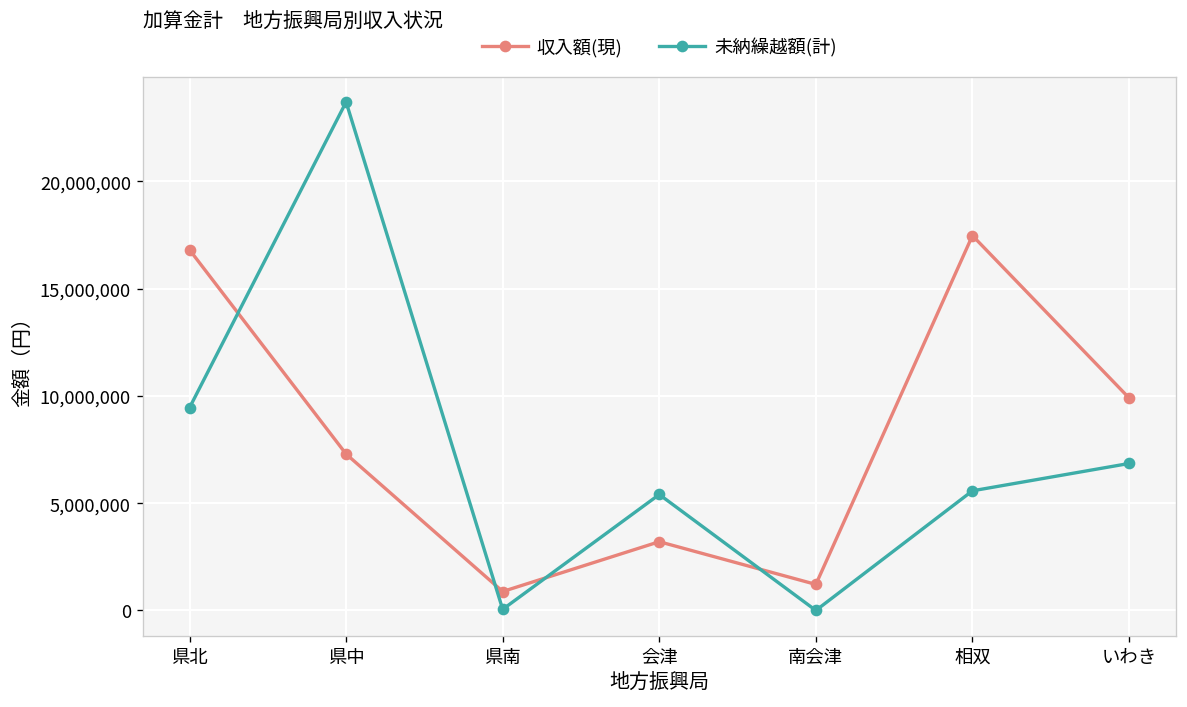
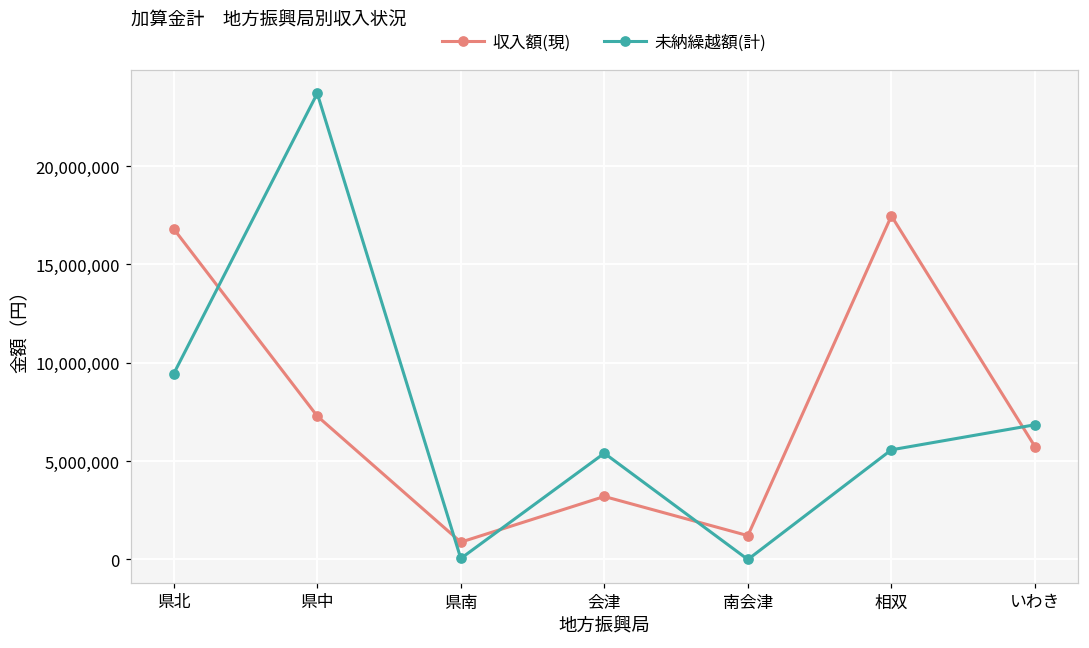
  {
    "収入額(現)": {
      "県北": "16,800,000",
      "県中": "7,300,000",
      "県南": "900,000",
      "会津": "3,200,000",
      "南会津": "1,200,000",
      "相双": "17,500,000",
-     "いわき": "9,900,000"
+     "いわき": "5,700,000"
    },
    "未納繰越額(計)": {
      "県北": "9,400,000",
      "県中": "23,700,000",
      "県南": "100,000",
      "会津": "5,400,000",
      "南会津": "0",
      "相双": "5,600,000",
      "いわき": "6,800,000"
    }
  }
